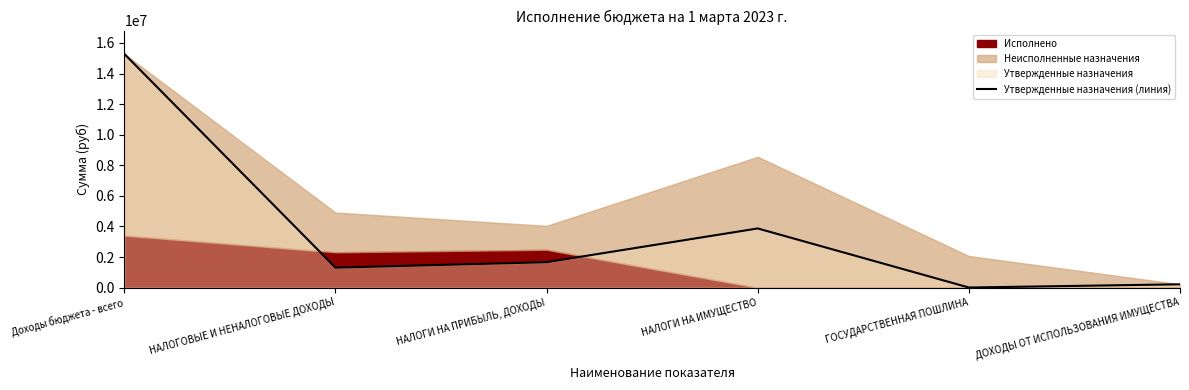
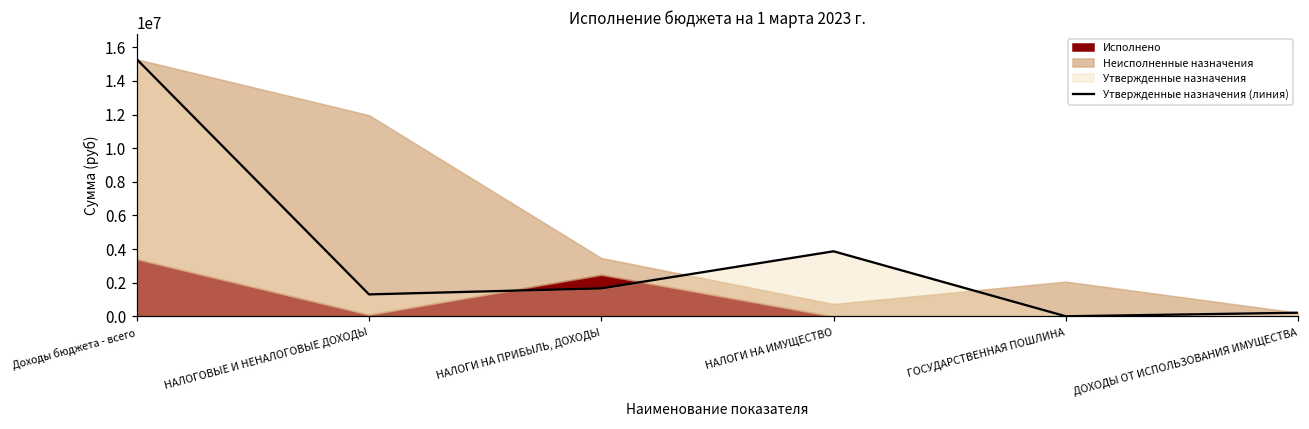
  {
    "Исполнено": {
      "Доходы бюджета - всего": 3400000,
-     "НАЛОГОВЫЕ И НЕНАЛОГОВЫЕ ДОХОДЫ": 2300000,
+     "НАЛОГОВЫЕ И НЕНАЛОГОВЫЕ ДОХОДЫ": 100000,
      "НАЛОГИ НА ПРИБЫЛЬ, ДОХОДЫ": 2500000,
      "НАЛОГИ НА ИМУЩЕСТВО": 0
    },
    "Неисполненные назначения": {
-     "НАЛОГОВЫЕ И НЕНАЛОГОВЫЕ ДОХОДЫ": 2600000,
-     "НАЛОГИ НА ПРИБЫЛЬ, ДОХОДЫ": 1600000,
-     "НАЛОГИ НА ИМУЩЕСТВО": 8600000,
+     "НАЛОГОВЫЕ И НЕНАЛОГОВЫЕ ДОХОДЫ": 11900000,
+     "НАЛОГИ НА ПРИБЫЛЬ, ДОХОДЫ": 1000000,
+     "НАЛОГИ НА ИМУЩЕСТВО": 700000,
      "ГОСУДАРСТВЕННАЯ ПОШЛИНА": 2100000
    },
    "Утвержденные назначения": {
      "НАЛОГОВЫЕ И НЕНАЛОГОВЫЕ ДОХОДЫ": 1300000,
      "НАЛОГИ НА ПРИБЫЛЬ, ДОХОДЫ": 1700000,
      "НАЛОГИ НА ИМУЩЕСТВО": 3900000
    }
  }
